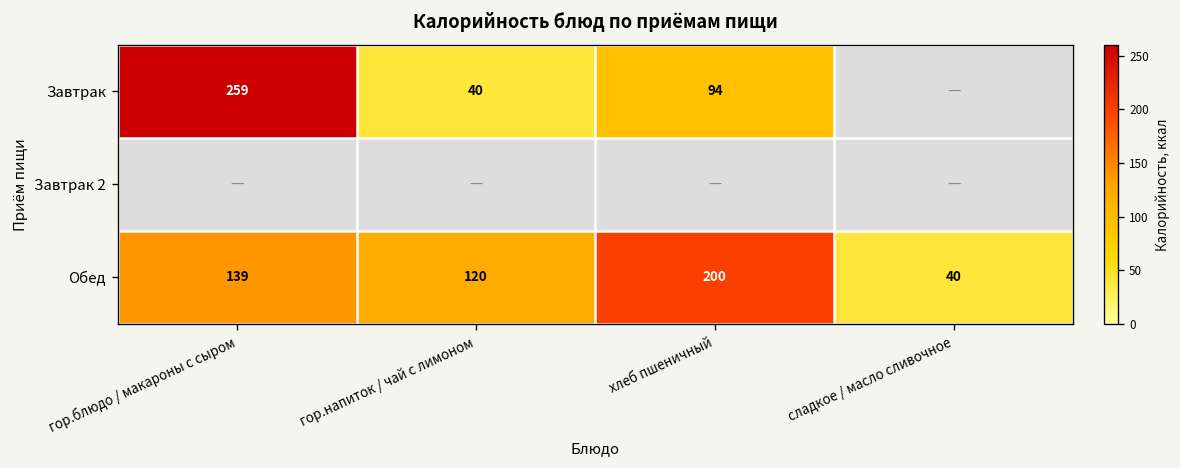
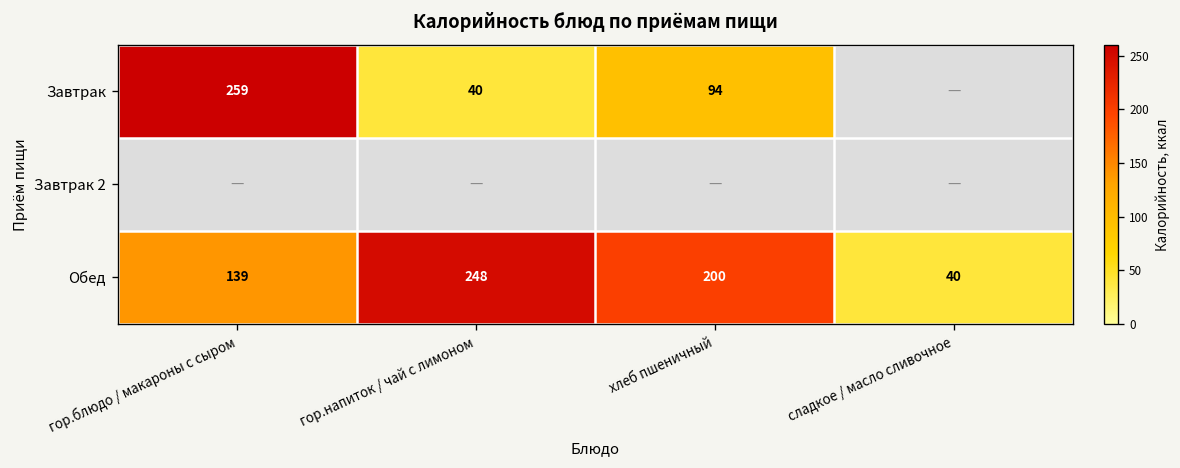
  {
    "Завтрак": {
      "гор.блюдо / макароны с сыром": 259,
      "гор.напиток / чай с лимоном": 40,
      "хлеб пшеничный": 94
    },
    "Обед": {
      "гор.блюдо / макароны с сыром": 139,
-     "гор.напиток / чай с лимоном": 120,
+     "гор.напиток / чай с лимоном": 248,
      "хлеб пшеничный": 200,
      "сладкое / масло сливочное": 40
    }
  }
